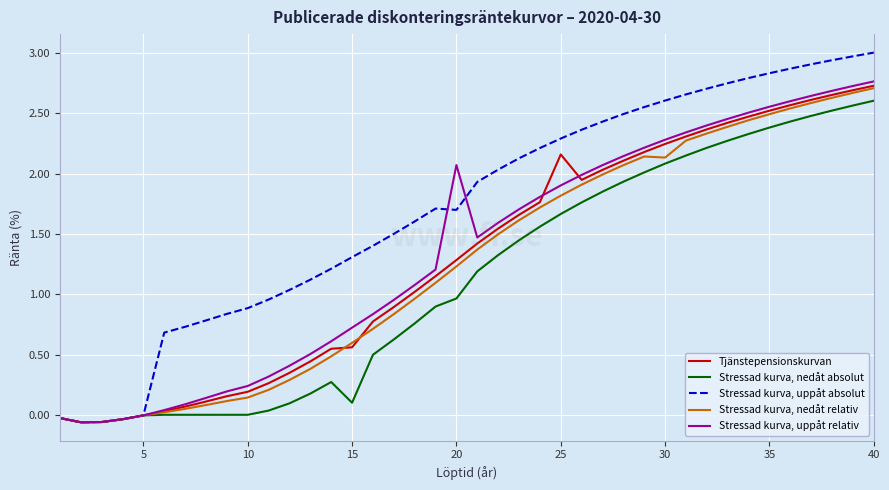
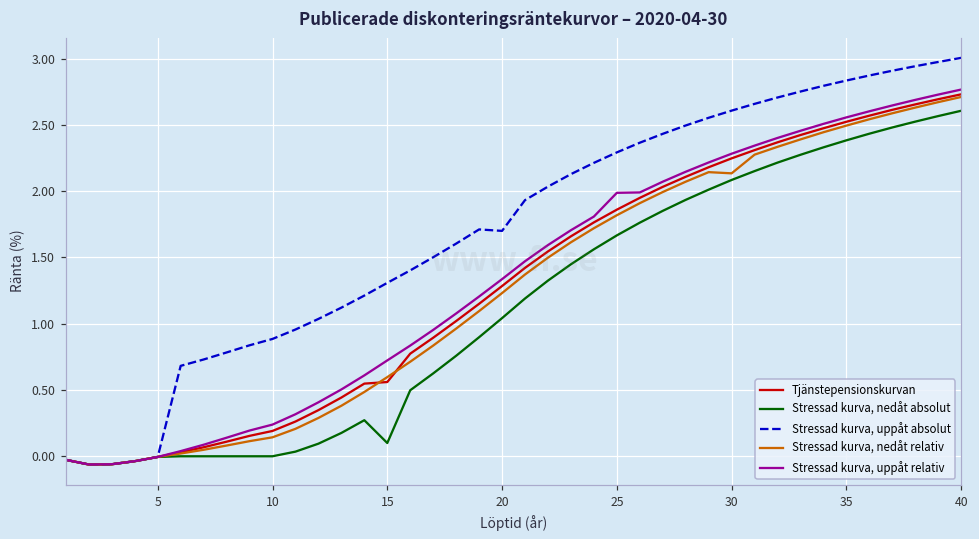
  {
    "Tjänstepensionskurvan": {
      "10": 0.19,
      "15": 0.56,
      "20": 1.28,
-     "25": 2.16,
+     "25": 1.86,
      "30": 2.25,
      "35": 2.52
    },
    "Stressad kurva, nedåt absolut": {
      "10": 0.00,
      "15": 0.10,
-     "20": 0.97,
+     "20": 1.04,
      "25": 1.67,
      "30": 2.08,
      "35": 2.38,
      "40": 2.61
    },
    "Stressad kurva, uppåt absolut": {
      "10": 0.89,
      "15": 1.31,
      "20": 1.70,
      "25": 2.29,
      "30": 2.61,
      "35": 2.83,
      "40": 3.01
    },
    "Stressad kurva, nedåt relativ": {
      "10": 0.14,
      "15": 0.60,
      "20": 1.23,
      "25": 1.82,
      "30": 2.13,
      "35": 2.49
    },
    "Stressad kurva, uppåt relativ": {
      "10": 0.24,
      "15": 0.72,
-     "20": 2.07,
-     "25": 1.90,
+     "20": 1.34,
+     "25": 1.99,
      "30": 2.28,
      "35": 2.56,
      "40": 2.77
    }
  }
